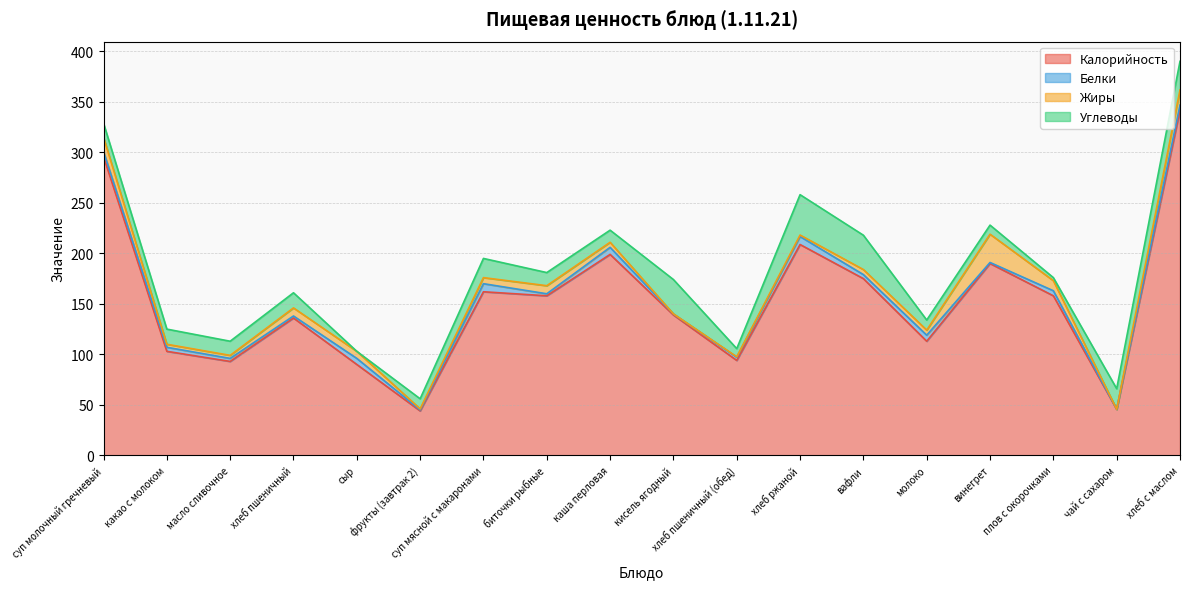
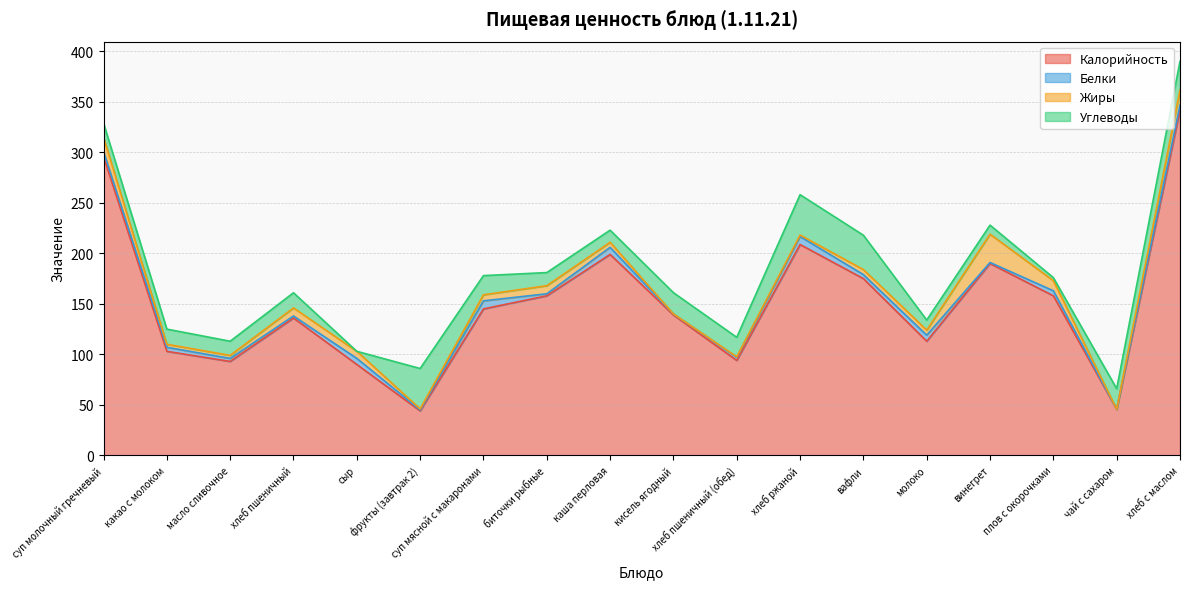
  {
    "Калорийность": {
      "суп молочный гречневый": 296,
      "какао с молоком": 103,
      "масло сливочное": 93,
      "сыр": 90,
-     "суп мясной с макаронами": 162,
+     "суп мясной с макаронами": 145,
      "каша перловая": 199,
      "хлеб пшеничный (обед)": 94,
      "хлеб ржаной": 209,
      "вафли": 175,
      "молоко": 113,
      "плов с окорочками": 158,
      "хлеб с маслом": 342
    },
    "Белки": {
      "суп молочный гречневый": 5,
      "какао с молоком": 4,
      "масло сливочное": 3,
      "сыр": 6,
      "суп мясной с макаронами": 8,
      "каша перловая": 7,
      "вафли": 4,
      "молоко": 6,
      "плов с окорочками": 5,
      "хлеб с маслом": 5
    },
    "Жиры": {
      "суп молочный гречневый": 14,
      "какао с молоком": 3,
      "масло сливочное": 3,
      "хлеб пшеничный": 8,
      "суп мясной с макаронами": 6,
      "биточки рыбные": 8,
      "каша перловая": 5,
      "вафли": 5,
      "молоко": 5,
      "винегрет": 28,
      "плов с окорочками": 10,
      "хлеб с маслом": 15
    },
    "Углеводы": {
      "суп молочный гречневый": 14,
      "какао с молоком": 15,
      "масло сливочное": 14,
      "хлеб пшеничный": 15,
-     "фрукты (завтрак 2)": 10,
+     "фрукты (завтрак 2)": 40,
      "суп мясной с макаронами": 19,
      "биточки рыбные": 13,
      "каша перловая": 12,
-     "кисель ягодный": 34,
-     "хлеб пшеничный (обед)": 8,
+     "кисель ягодный": 21,
+     "хлеб пшеничный (обед)": 19,
      "хлеб ржаной": 40,
      "вафли": 34,
      "молоко": 10,
      "винегрет": 9,
      "плов с окорочками": 3,
      "чай с сахаром": 20,
      "хлеб с маслом": 28
    }
  }
